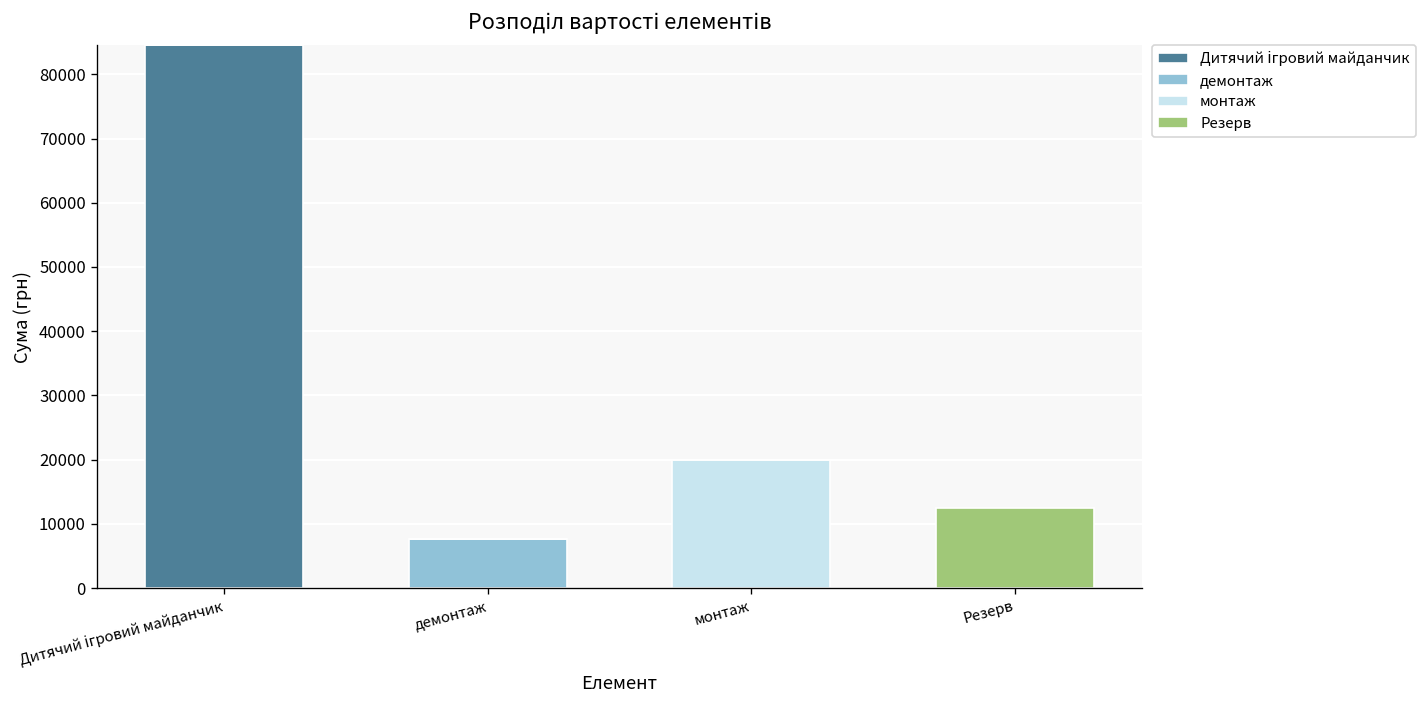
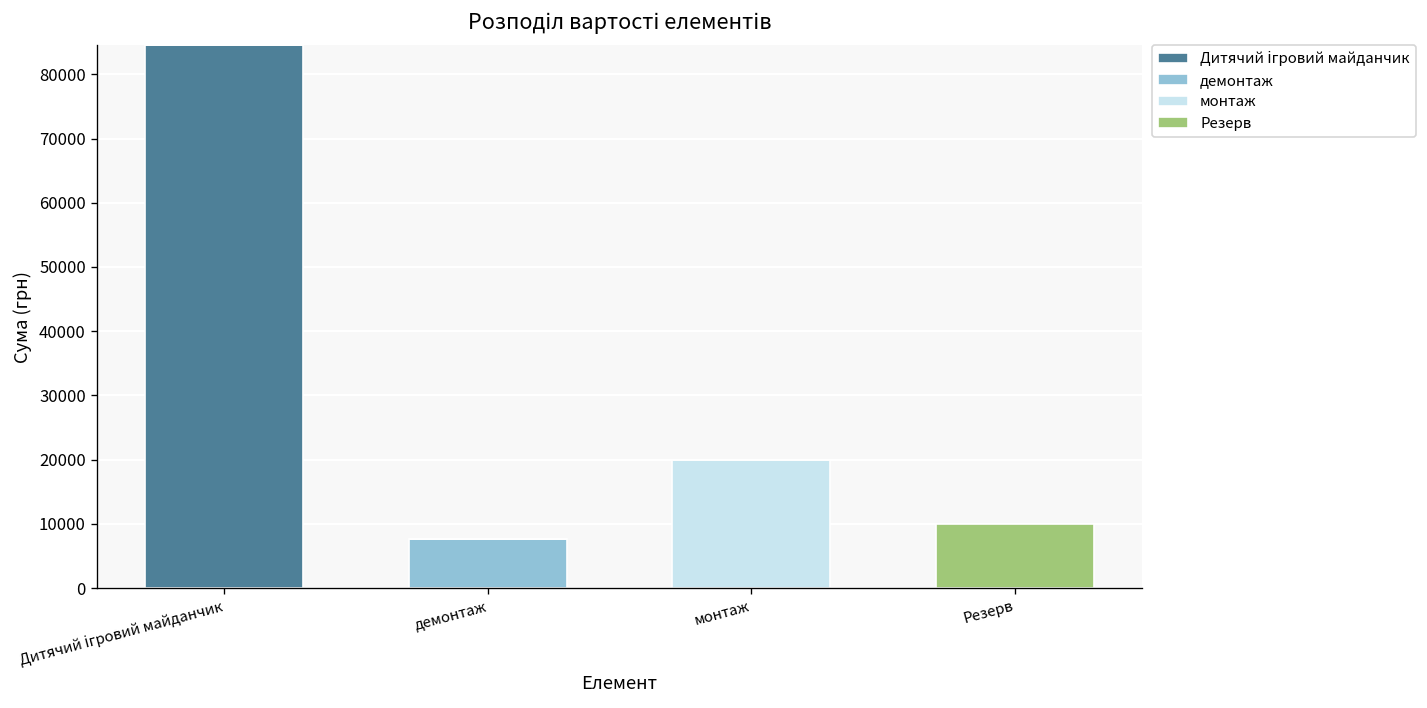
  {
    "Дитячий ігровий майданчик": {
      "Дитячий ігровий майданчик": 85000,
      "демонтаж": 0,
      "монтаж": 0,
      "Резерв": 0
    },
    "Резерв": {
-     "Резерв": 12000
+     "Резерв": 10000
    }
  }
